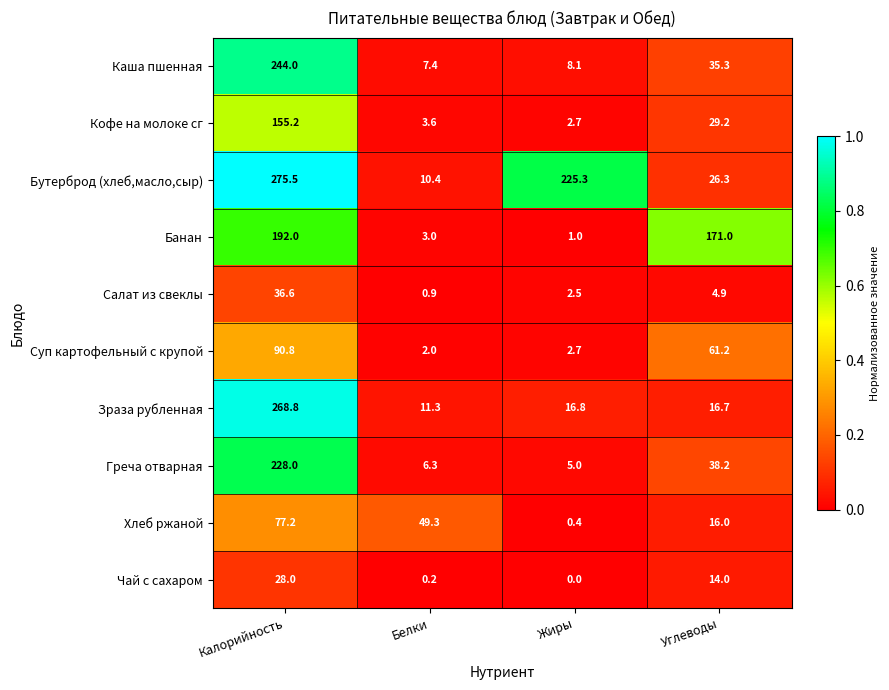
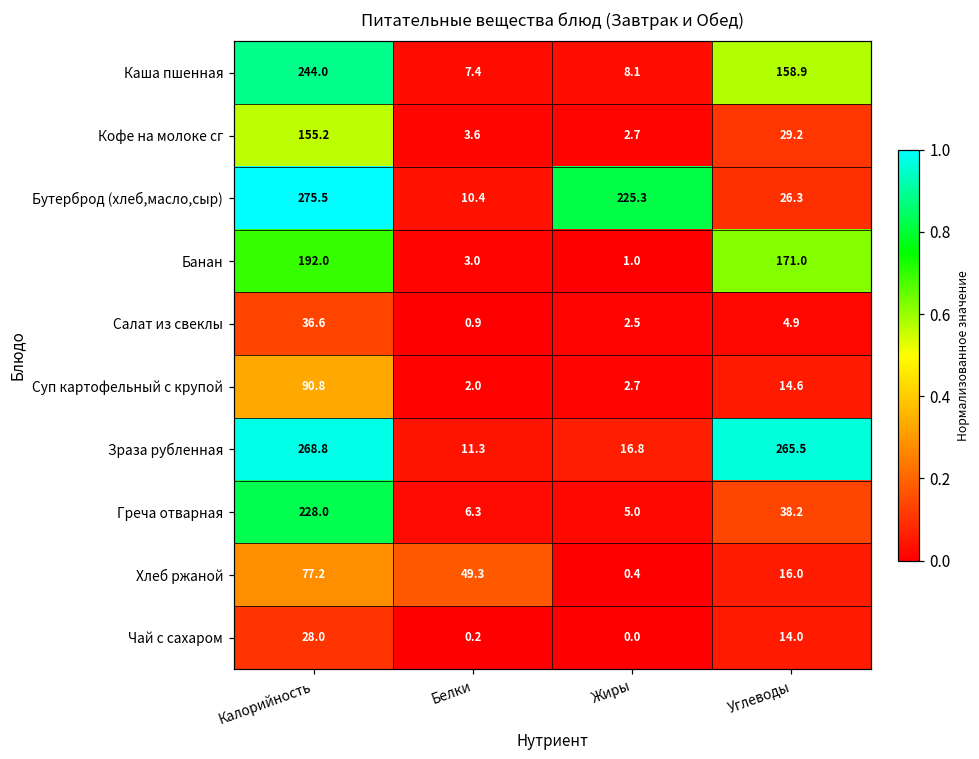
  {
    "Каша пшенная": {
      "Калорийность": 244.0,
      "Белки": 7.4,
      "Жиры": 8.1,
-     "Углеводы": 35.3
+     "Углеводы": 158.9
    },
    "Кофе на молоке сг": {
      "Калорийность": 155.2,
      "Белки": 3.6,
      "Жиры": 2.7,
      "Углеводы": 29.2
    },
    "Бутерброд (хлеб,масло,сыр)": {
      "Калорийность": 275.5,
      "Белки": 10.4,
      "Жиры": 225.3,
      "Углеводы": 26.3
    },
    "Банан": {
      "Калорийность": 192.0,
      "Белки": 3.0,
      "Жиры": 1.0,
      "Углеводы": 171.0
    },
    "Салат из свеклы": {
      "Калорийность": 36.6,
      "Белки": 0.9,
      "Жиры": 2.5,
      "Углеводы": 4.9
    },
    "Суп картофельный с крупой": {
      "Калорийность": 90.8,
      "Белки": 2.0,
      "Жиры": 2.7,
-     "Углеводы": 61.2
+     "Углеводы": 14.6
    },
    "Зраза рубленная": {
      "Калорийность": 268.8,
      "Белки": 11.3,
      "Жиры": 16.8,
-     "Углеводы": 16.7
+     "Углеводы": 265.5
    },
    "Греча отварная": {
      "Калорийность": 228.0,
      "Белки": 6.3,
      "Жиры": 5.0,
      "Углеводы": 38.2
    },
    "Хлеб ржаной": {
      "Калорийность": 77.2,
      "Белки": 49.3,
      "Жиры": 0.4,
      "Углеводы": 16.0
    },
    "Чай с сахаром": {
      "Калорийность": 28.0,
      "Белки": 0.2,
      "Жиры": 0.0,
      "Углеводы": 14.0
    }
  }
